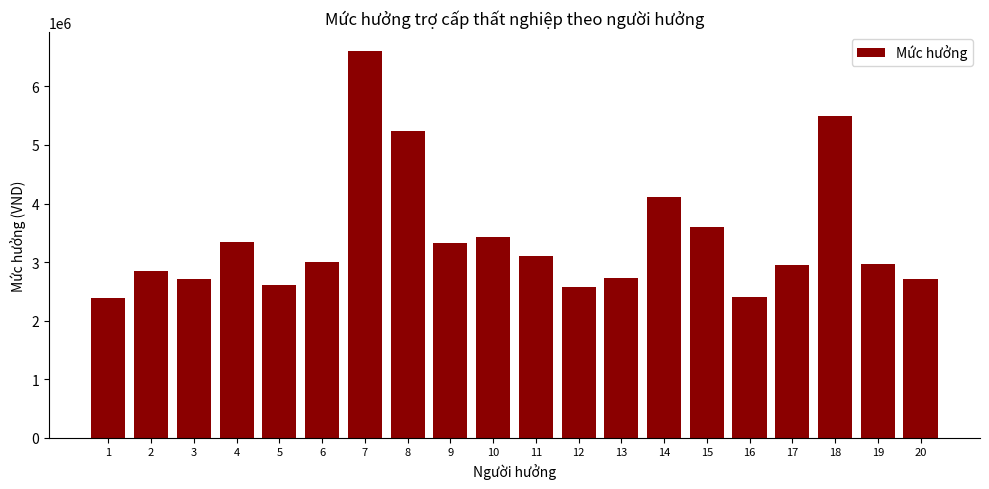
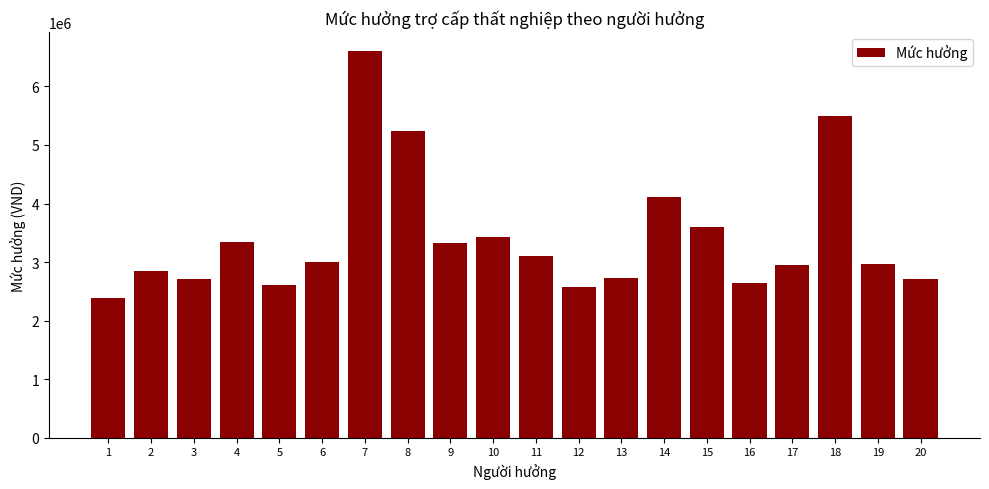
  {
    "1": 2400000,
    "2": 2800000,
    "3": 2700000,
    "4": 3300000,
    "5": 2600000,
    "6": 3000000,
    "7": 6600000,
    "8": 5200000,
    "9": 3300000,
    "10": 3400000,
    "11": 3100000,
    "12": 2600000,
    "13": 2700000,
    "14": 4100000,
    "15": 3600000,
-   "16": 2400000,
+   "16": 2600000,
    "17": 2900000,
    "18": 5500000,
    "19": 3000000,
    "20": 2700000
  }
